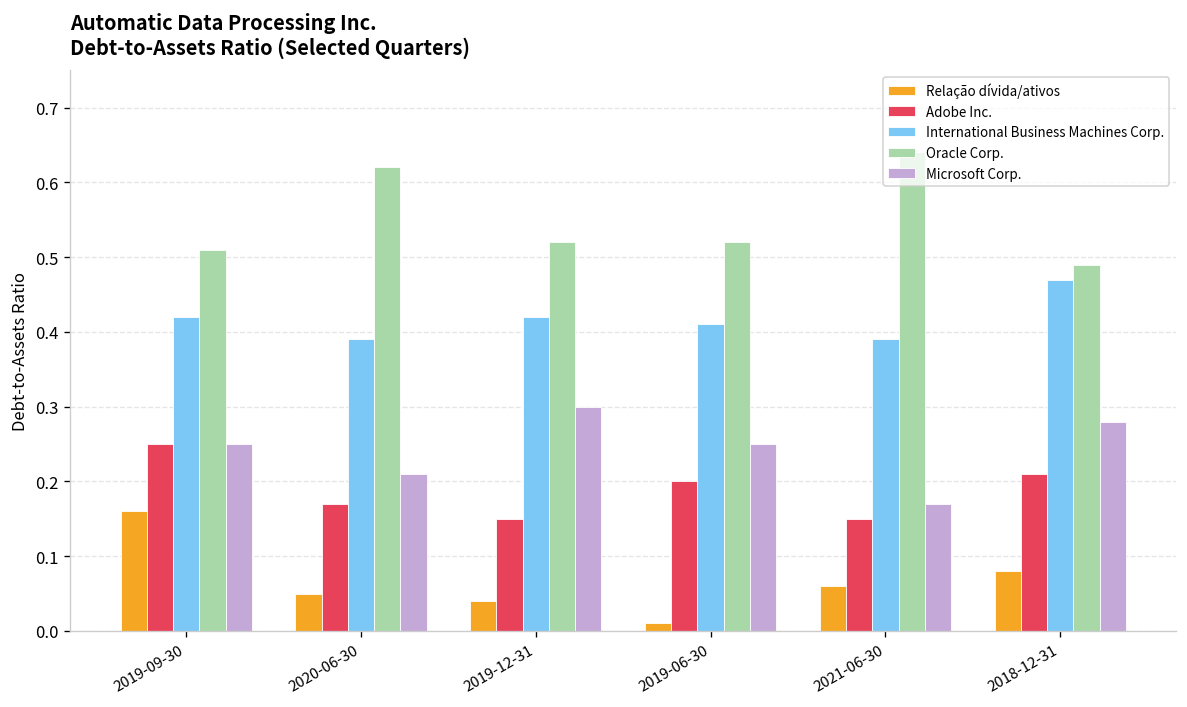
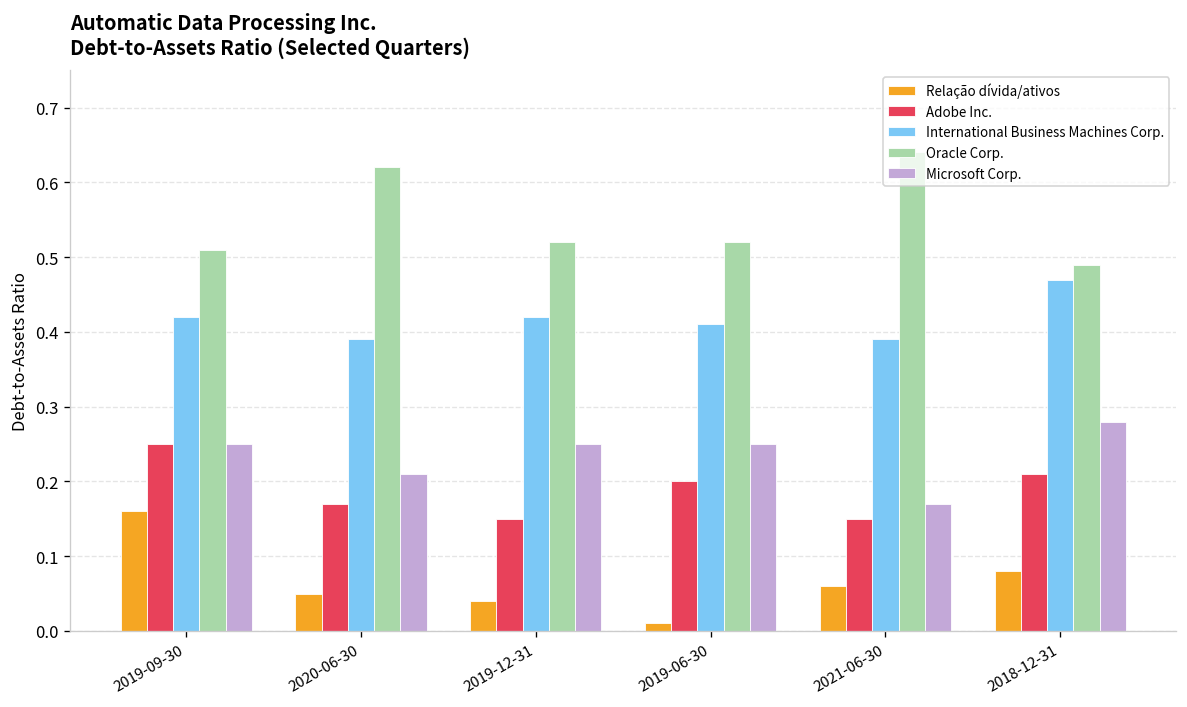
  {
    "Relação dívida/ativos": {
      "2019-09-30": 0.16,
      "2020-06-30": 0.05,
      "2019-12-31": 0.04,
      "2019-06-30": 0.01,
      "2021-06-30": 0.06,
      "2018-12-31": 0.08
    },
    "Adobe Inc.": {
      "2019-09-30": 0.25,
      "2020-06-30": 0.17,
      "2019-12-31": 0.15,
      "2019-06-30": 0.20,
      "2021-06-30": 0.15,
      "2018-12-31": 0.21
    },
    "International Business Machines Corp.": {
      "2019-09-30": 0.42,
      "2020-06-30": 0.39,
      "2019-12-31": 0.42,
      "2019-06-30": 0.41,
      "2021-06-30": 0.39,
      "2018-12-31": 0.47
    },
    "Oracle Corp.": {
      "2019-09-30": 0.51,
      "2020-06-30": 0.62,
      "2019-12-31": 0.52,
      "2019-06-30": 0.52,
      "2018-12-31": 0.49
    },
    "Microsoft Corp.": {
      "2019-09-30": 0.25,
      "2020-06-30": 0.21,
-     "2019-12-31": 0.30,
+     "2019-12-31": 0.25,
      "2019-06-30": 0.25,
      "2021-06-30": 0.17,
      "2018-12-31": 0.28
    }
  }
